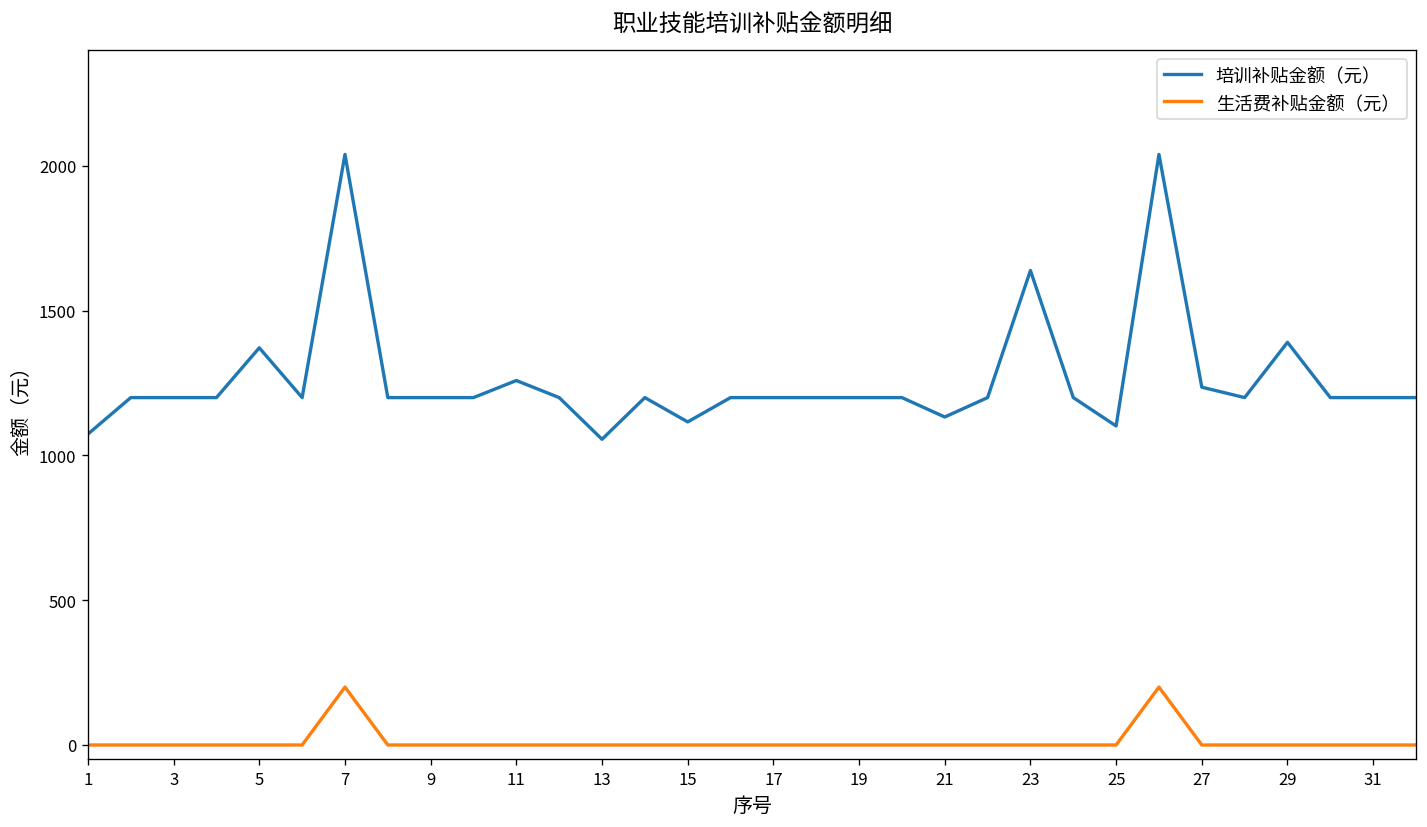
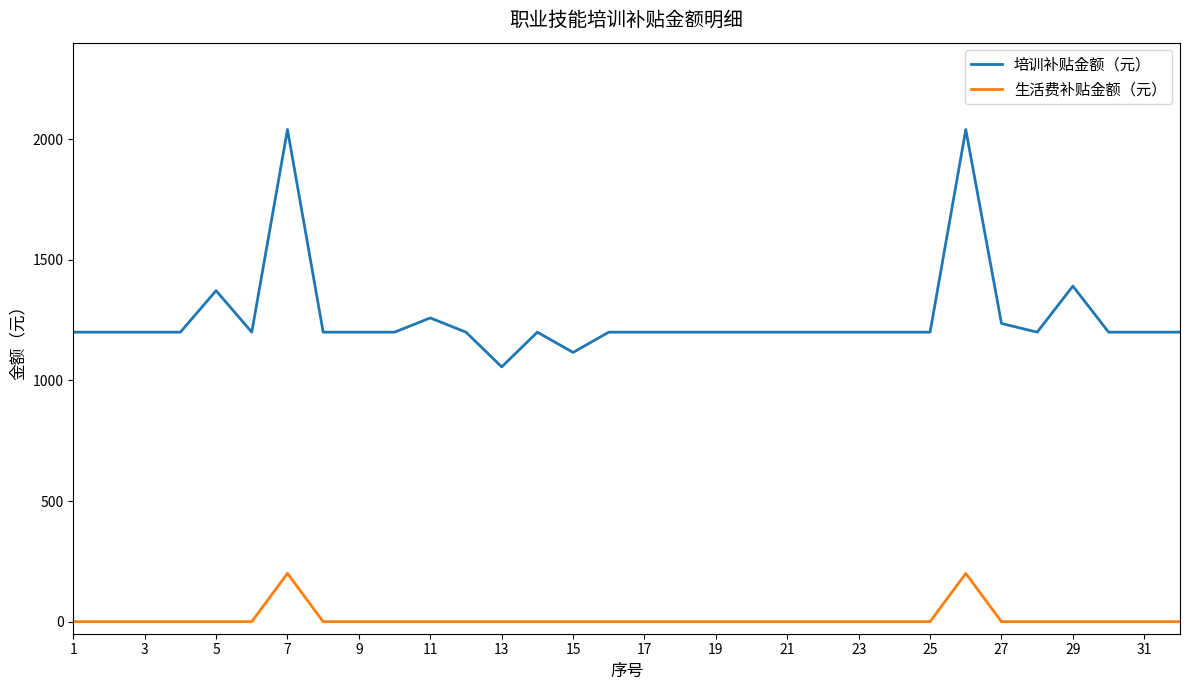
  {
    "培训补贴金额（元）": {
-     "1": 1070,
+     "1": 1200,
      "3": 1200,
      "5": 1370,
      "7": 2040,
      "9": 1200,
      "11": 1260,
      "13": 1060,
      "15": 1120,
      "17": 1200,
      "19": 1200,
-     "21": 1130,
-     "23": 1640,
-     "25": 1100,
+     "21": 1200,
+     "23": 1200,
+     "25": 1200,
      "27": 1240,
      "29": 1390,
      "31": 1200
    },
    "生活费补贴金额（元）": {
      "1": 0,
      "3": 0,
      "5": 0,
      "7": 200,
      "9": 0,
      "11": 0,
      "13": 0,
      "15": 0,
      "17": 0,
      "19": 0,
      "21": 0,
      "23": 0,
      "25": 0,
      "27": 0,
      "29": 0,
      "31": 0
    }
  }
